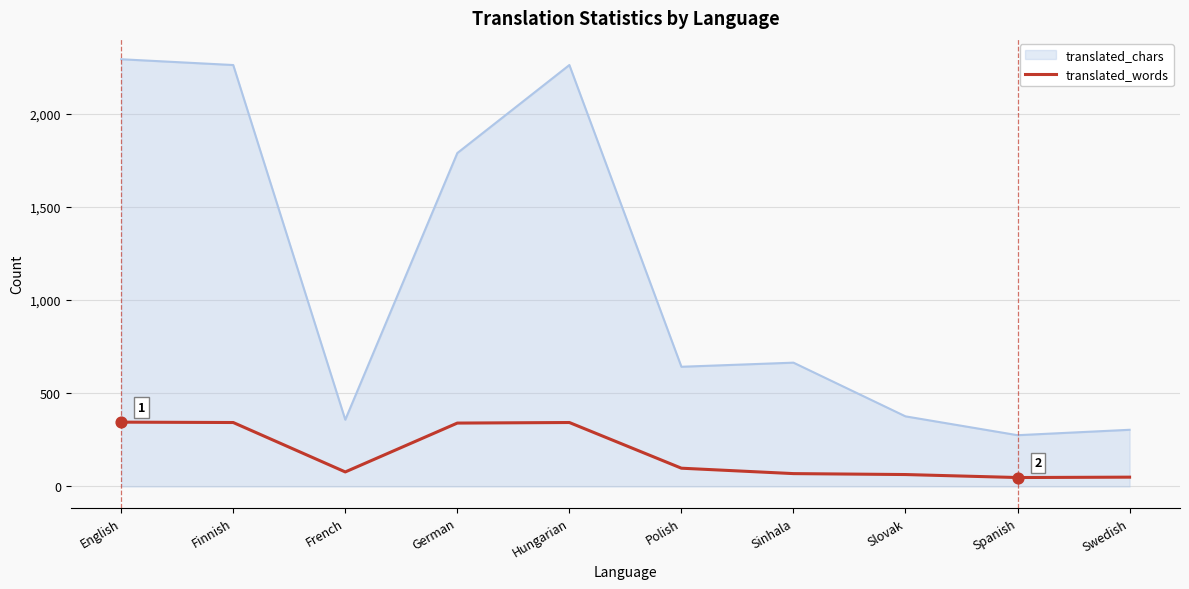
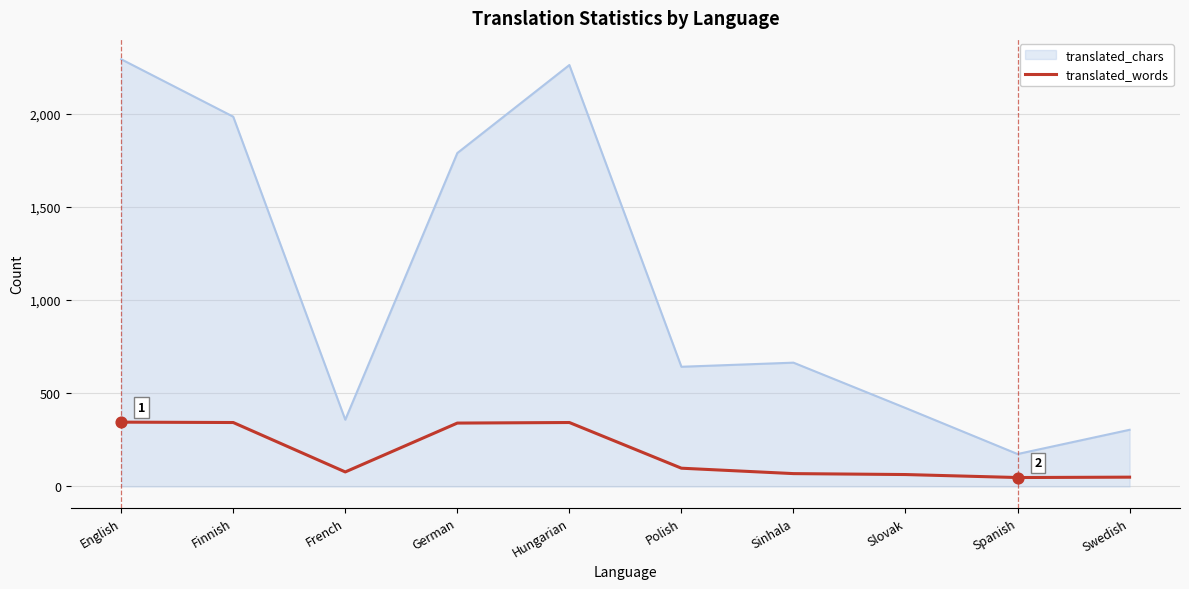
  {
    "translated_chars": {
      "English": "2,290",
-     "Finnish": "2,260",
+     "Finnish": "1,980",
      "French": "360",
      "German": "1,790",
      "Hungarian": "2,260",
      "Polish": "640",
      "Sinhala": "660",
-     "Slovak": "380",
-     "Spanish": "280",
+     "Slovak": "420",
+     "Spanish": "170",
      "Swedish": "300"
    }
  }
